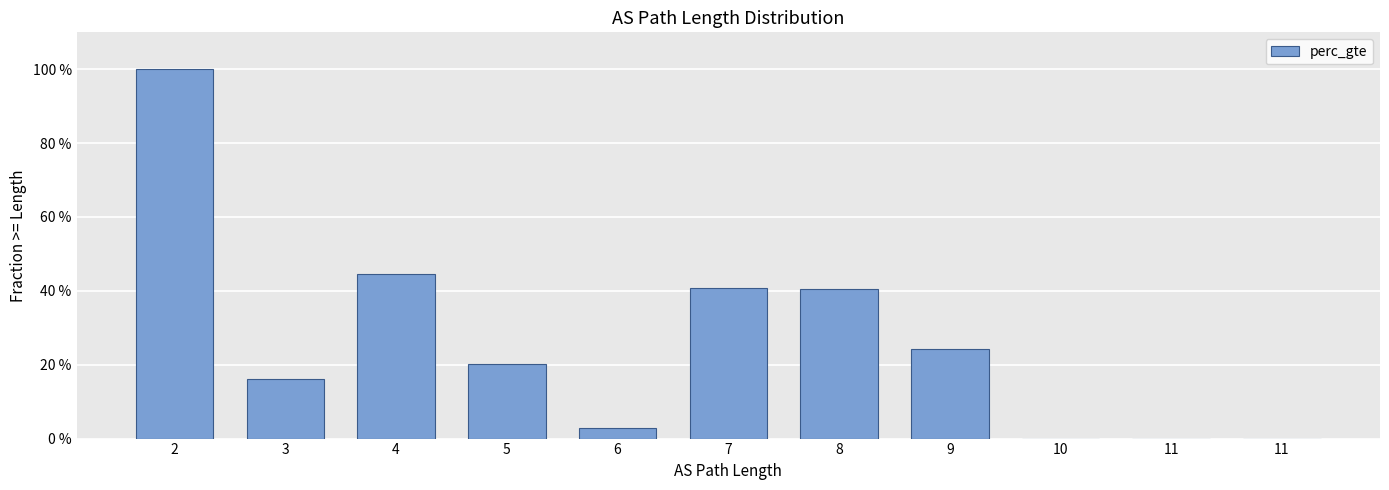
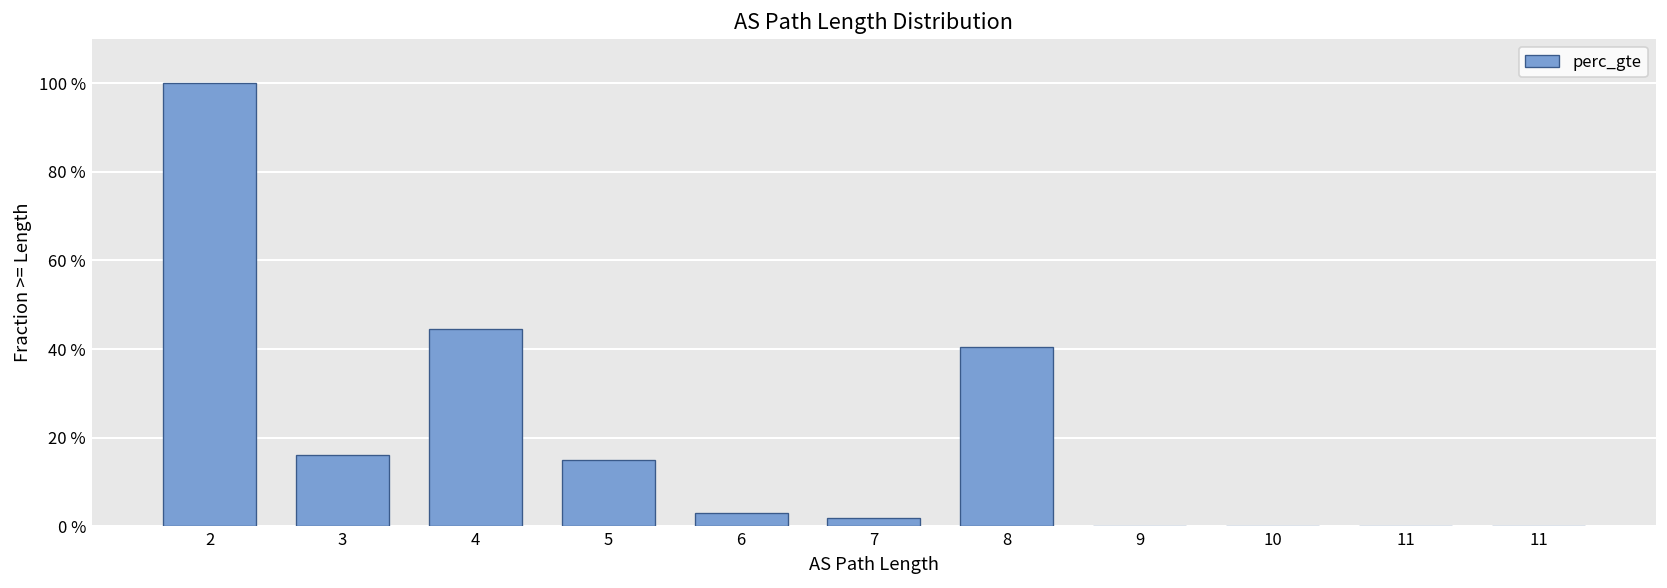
  {
    "2": "100 %",
    "3": "16 %",
    "4": "45 %",
-   "5": "20 %",
+   "5": "15 %",
    "6": "3 %",
-   "7": "41 %",
+   "7": "2 %",
    "8": "41 %",
-   "9": "24 %"
+   "9": "0 %"
  }
